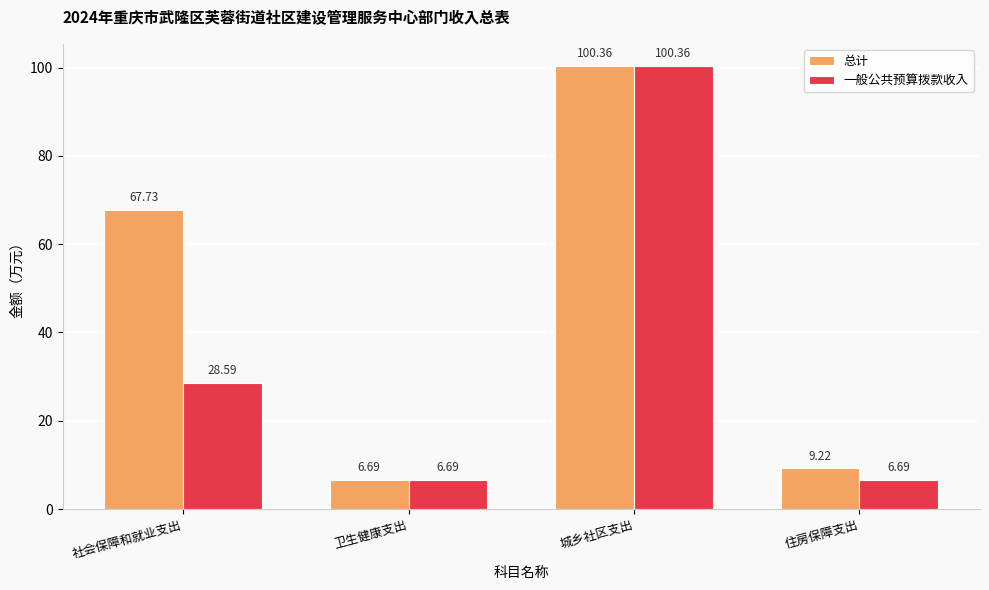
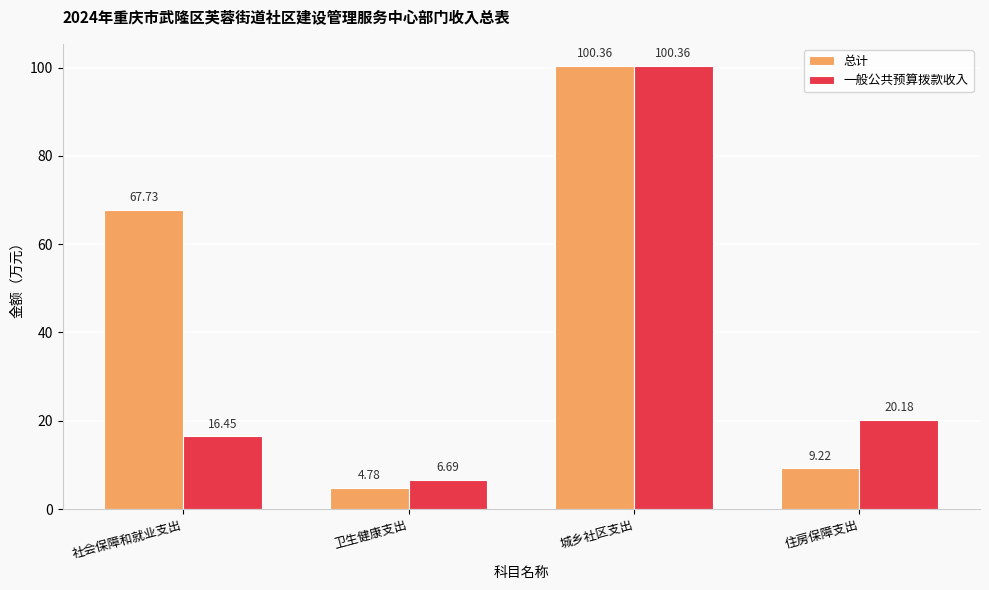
  {
    "总计": {
      "社会保障和就业支出": 67.73,
-     "卫生健康支出": 6.69,
+     "卫生健康支出": 4.78,
      "城乡社区支出": 100.36,
      "住房保障支出": 9.22
    },
    "一般公共预算拨款收入": {
-     "社会保障和就业支出": 28.59,
+     "社会保障和就业支出": 16.45,
      "卫生健康支出": 6.69,
      "城乡社区支出": 100.36,
-     "住房保障支出": 6.69
+     "住房保障支出": 20.18
    }
  }
